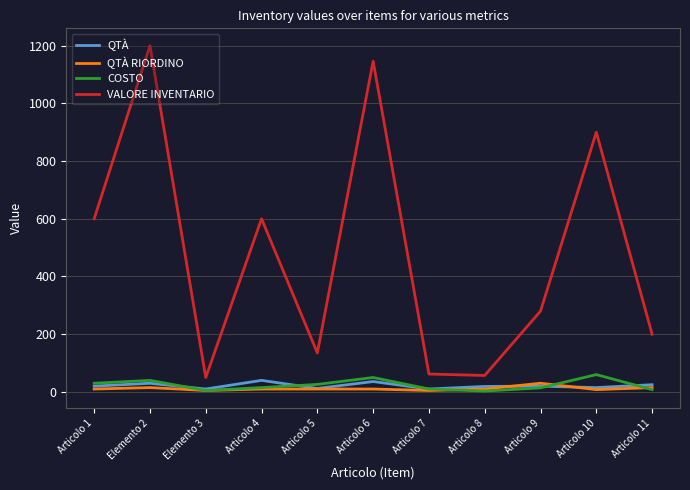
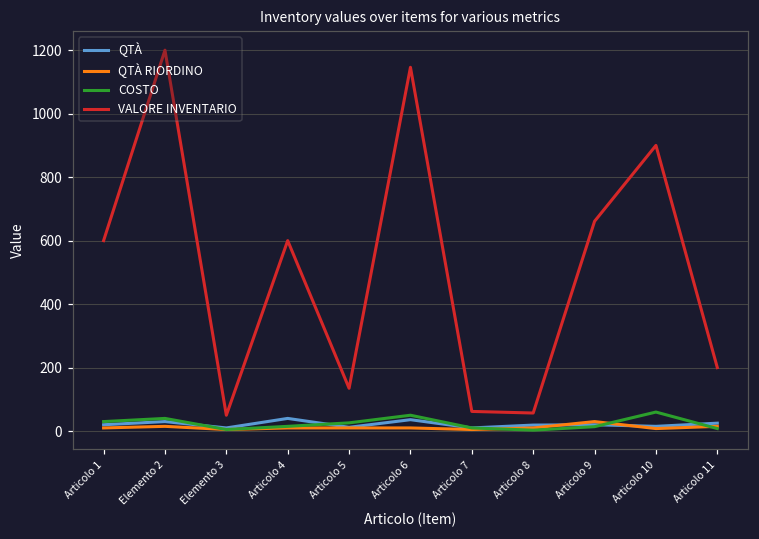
  {
    "QTÀ": {
      "Articolo 1": 20,
      "Elemento 2": 30,
      "Articolo 4": 40,
      "Articolo 6": 40,
      "Articolo 8": 20,
      "Articolo 11": 30
    },
    "QTÀ RIORDINO": {
      "Articolo 1": 10,
      "Elemento 2": 20,
      "Articolo 6": 10,
      "Articolo 9": 30
    },
    "COSTO": {
      "Articolo 1": 30,
      "Elemento 2": 40,
      "Articolo 5": 30,
      "Articolo 6": 50,
      "Articolo 10": 60
    },
    "VALORE INVENTARIO": {
      "Articolo 1": 600,
      "Elemento 3": 50,
      "Articolo 4": 600,
      "Articolo 5": 140,
      "Articolo 6": 1150,
      "Articolo 7": 60,
      "Articolo 8": 60,
-     "Articolo 9": 280,
+     "Articolo 9": 660,
      "Articolo 10": 900,
      "Articolo 11": 200
    }
  }
